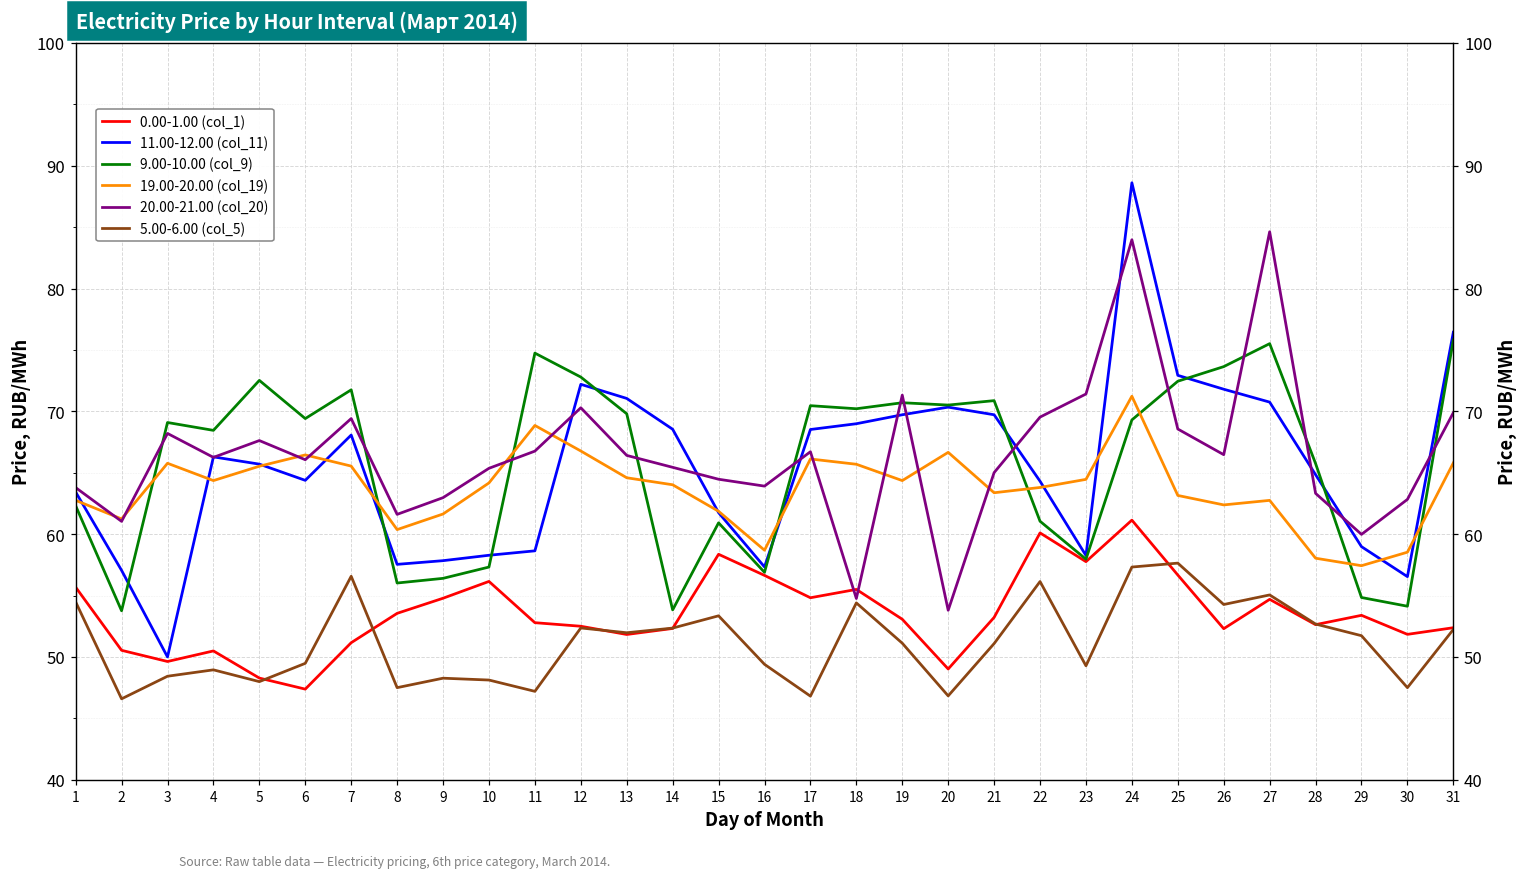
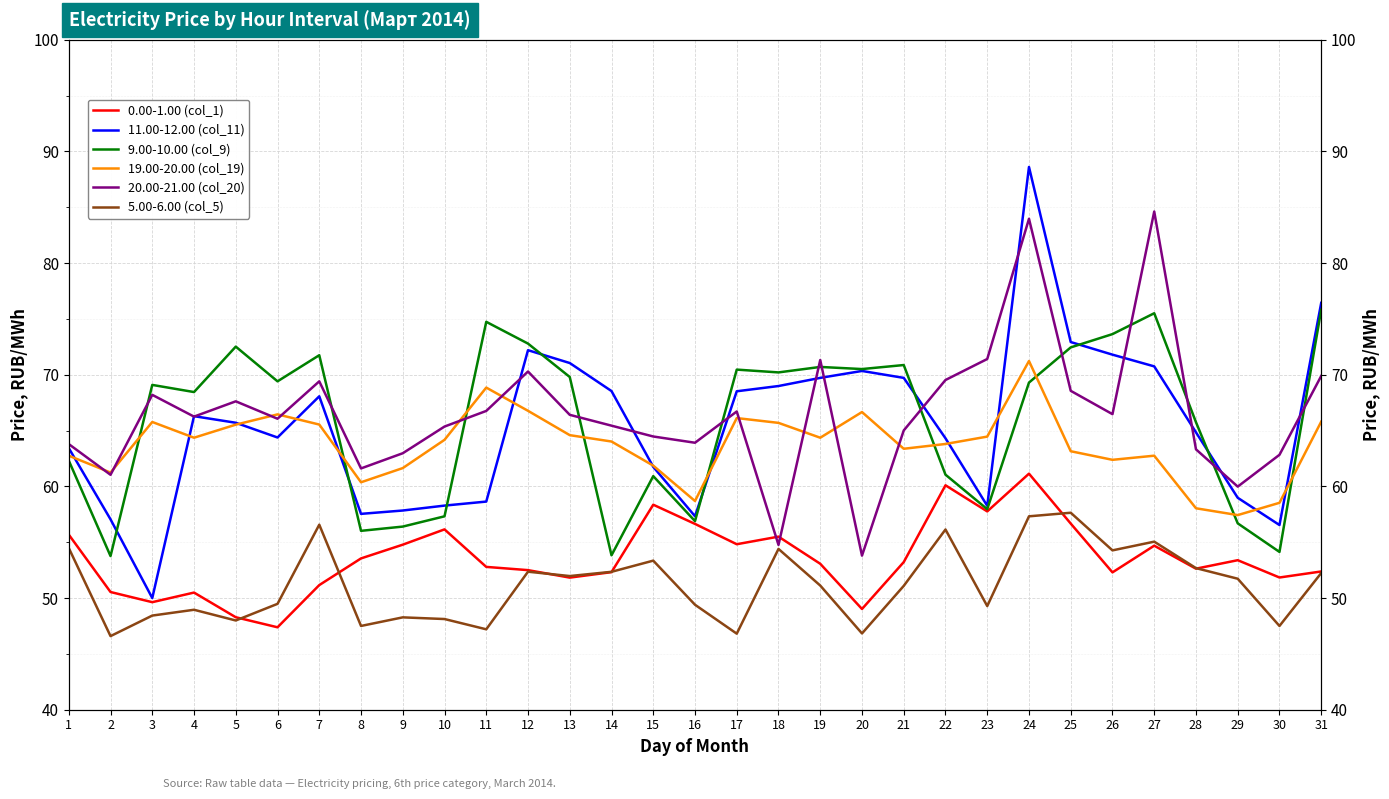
  {
    "0.00-1.00 (col_1)": {
      "1": 55.7,
      "2": 50.5,
      "3": 49.6,
      "4": 50.5,
      "5": 48.3,
      "6": 47.4,
      "7": 51.2,
      "8": 53.6,
      "9": 54.8,
      "10": 56.2,
      "11": 52.8,
      "15": 58.4,
      "16": 56.6,
      "17": 54.8,
      "18": 55.5,
      "19": 53.1,
      "20": 49.0,
      "21": 53.2,
      "22": 60.1,
      "24": 61.1,
      "25": 56.7,
      "26": 52.3,
      "27": 54.7,
      "29": 53.4,
      "30": 51.8
    },
    "11.00-12.00 (col_11)": {
      "1": 63.4,
      "2": 57.1,
      "3": 50.0,
      "6": 64.4,
      "7": 68.1,
      "8": 57.5,
      "9": 57.8,
      "10": 58.3,
      "11": 58.6,
      "12": 72.2,
      "13": 71.1,
      "14": 68.5,
      "16": 57.3,
      "17": 68.5,
      "18": 69.0,
      "19": 69.7,
      "21": 69.7,
      "22": 64.3,
      "23": 58.3,
      "24": 88.6,
      "25": 72.9,
      "26": 71.8,
      "27": 70.8,
      "28": 64.8,
      "29": 59.0,
      "30": 56.5,
      "31": 76.4
    },
    "9.00-10.00 (col_9)": {
      "1": 62.3,
      "2": 53.8,
      "3": 69.1,
      "4": 68.5,
      "5": 72.5,
      "6": 69.4,
      "7": 71.8,
      "8": 56.0,
      "9": 56.4,
      "10": 57.3,
      "11": 74.7,
      "12": 72.8,
      "13": 69.8,
      "14": 53.8,
      "15": 60.9,
      "16": 56.9,
      "17": 70.5,
      "18": 70.2,
      "19": 70.7,
      "21": 70.9,
      "22": 61.1,
      "24": 69.3,
      "25": 72.5,
      "26": 73.6,
      "27": 75.5,
      "28": 65.8,
-     "29": 54.8,
+     "29": 56.7,
      "30": 54.1,
      "31": 75.8
    },
    "19.00-20.00 (col_19)": {
      "1": 62.8,
      "3": 65.8,
      "4": 64.4,
      "6": 66.5,
      "7": 65.5,
      "8": 60.4,
      "9": 61.6,
      "10": 64.2,
      "11": 68.9,
      "12": 66.8,
      "13": 64.6,
      "14": 64.0,
      "16": 58.7,
      "17": 66.1,
      "18": 65.7,
      "19": 64.4,
      "20": 66.7,
      "21": 63.4,
      "22": 63.8,
      "23": 64.5,
      "24": 71.2,
      "25": 63.2,
      "26": 62.4,
      "27": 62.8,
      "28": 58.0,
      "29": 57.4,
      "30": 58.5,
      "31": 65.8
    },
    "20.00-21.00 (col_20)": {
      "1": 63.8,
      "3": 68.2,
      "5": 67.6,
      "6": 66.1,
      "7": 69.4,
      "8": 61.6,
      "9": 63.0,
      "10": 65.4,
      "11": 66.8,
      "12": 70.3,
      "13": 66.4,
      "14": 65.4,
      "15": 64.5,
      "16": 63.9,
      "17": 66.7,
      "18": 54.8,
      "19": 71.3,
      "20": 53.8,
      "21": 65.0,
      "22": 69.5,
      "23": 71.4,
      "24": 84.0,
      "25": 68.6,
      "26": 66.5,
      "27": 84.6,
      "28": 63.3,
      "29": 60.0,
      "30": 62.8,
      "31": 69.9
    },
    "5.00-6.00 (col_5)": {
      "1": 54.5,
      "2": 46.6,
      "3": 48.4,
      "4": 49.0,
      "5": 48.0,
      "6": 49.5,
      "7": 56.6,
      "8": 47.5,
      "9": 48.3,
      "10": 48.1,
      "11": 47.2,
      "15": 53.4,
      "16": 49.4,
      "17": 46.8,
      "18": 54.4,
      "19": 51.1,
      "20": 46.8,
      "21": 51.1,
      "22": 56.1,
      "23": 49.3,
      "24": 57.3,
      "25": 57.6,
      "26": 54.3,
      "27": 55.1,
      "29": 51.7,
      "30": 47.5
    }
  }
